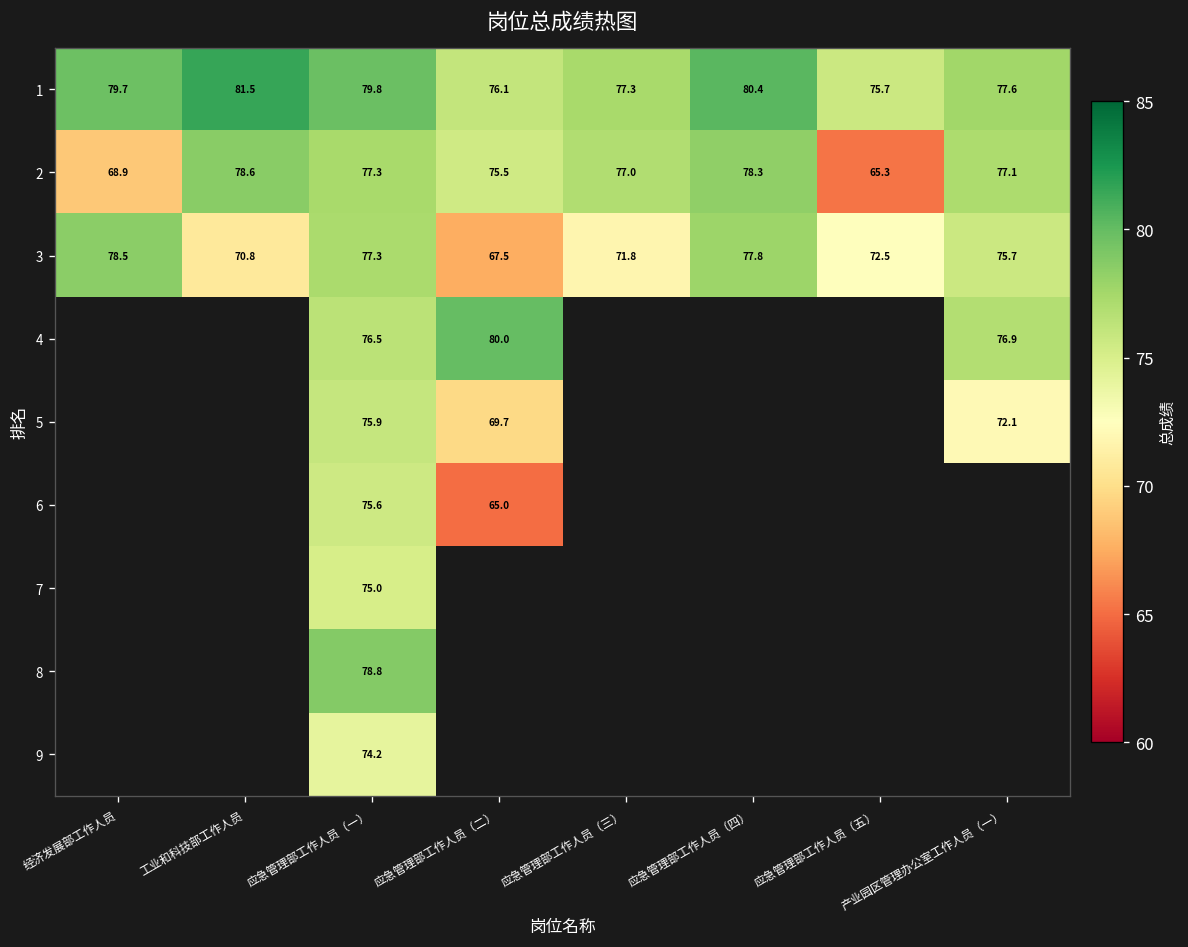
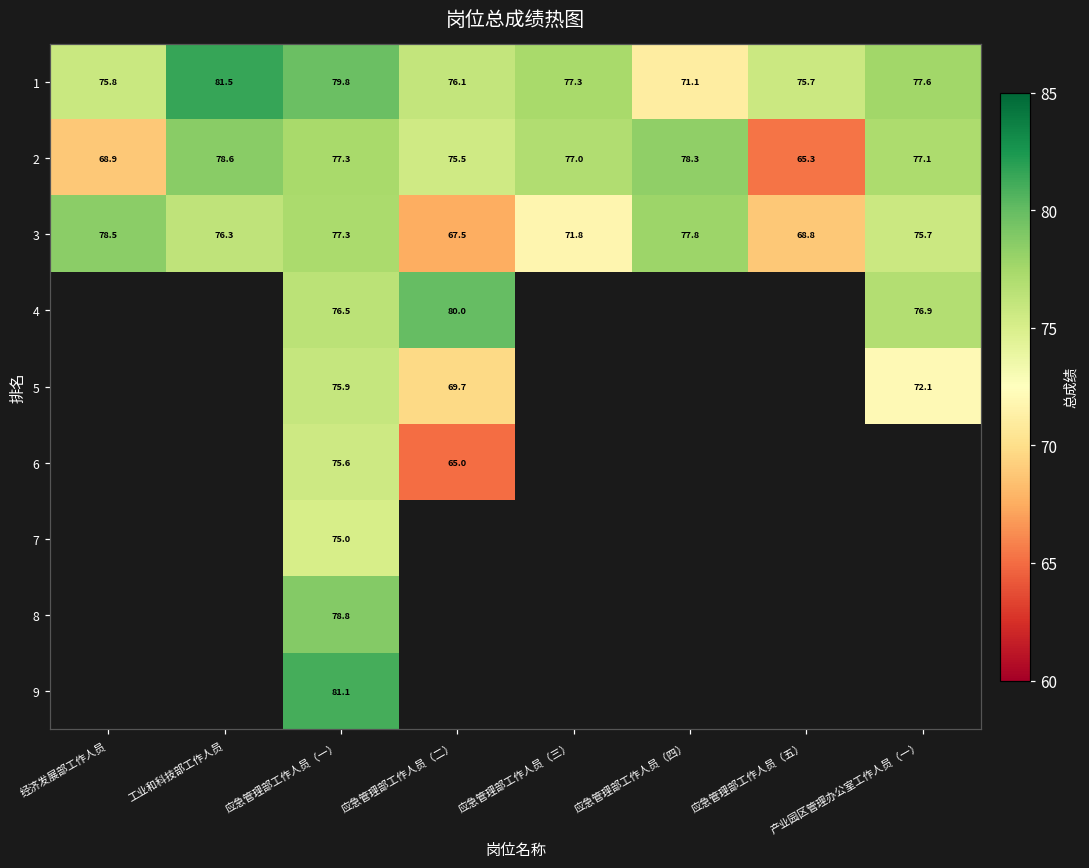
  {
    "1": {
-     "经济发展部工作人员": 79.7,
+     "经济发展部工作人员": 75.8,
      "工业和科技部工作人员": 81.5,
      "应急管理部工作人员（一）": 79.8,
      "应急管理部工作人员（二）": 76.1,
      "应急管理部工作人员（三）": 77.3,
-     "应急管理部工作人员（四）": 80.4,
+     "应急管理部工作人员（四）": 71.1,
      "应急管理部工作人员（五）": 75.7,
      "产业园区管理办公室工作人员（一）": 77.6
    },
    "2": {
      "经济发展部工作人员": 68.9,
      "工业和科技部工作人员": 78.6,
      "应急管理部工作人员（一）": 77.3,
      "应急管理部工作人员（二）": 75.5,
      "应急管理部工作人员（三）": 77.0,
      "应急管理部工作人员（四）": 78.3,
      "应急管理部工作人员（五）": 65.3,
      "产业园区管理办公室工作人员（一）": 77.1
    },
    "3": {
      "经济发展部工作人员": 78.5,
-     "工业和科技部工作人员": 70.8,
+     "工业和科技部工作人员": 76.3,
      "应急管理部工作人员（一）": 77.3,
      "应急管理部工作人员（二）": 67.5,
      "应急管理部工作人员（三）": 71.8,
      "应急管理部工作人员（四）": 77.8,
-     "应急管理部工作人员（五）": 72.5,
+     "应急管理部工作人员（五）": 68.8,
      "产业园区管理办公室工作人员（一）": 75.7
    },
    "4": {
      "应急管理部工作人员（一）": 76.5,
      "应急管理部工作人员（二）": 80.0,
      "产业园区管理办公室工作人员（一）": 76.9
    },
    "5": {
      "应急管理部工作人员（一）": 75.9,
      "应急管理部工作人员（二）": 69.7,
      "产业园区管理办公室工作人员（一）": 72.1
    },
    "6": {
      "应急管理部工作人员（一）": 75.6,
      "应急管理部工作人员（二）": 65.0
    },
    "7": {
      "应急管理部工作人员（一）": 75.0
    },
    "8": {
      "应急管理部工作人员（一）": 78.8
    },
    "9": {
-     "应急管理部工作人员（一）": 74.2
+     "应急管理部工作人员（一）": 81.1
    }
  }
